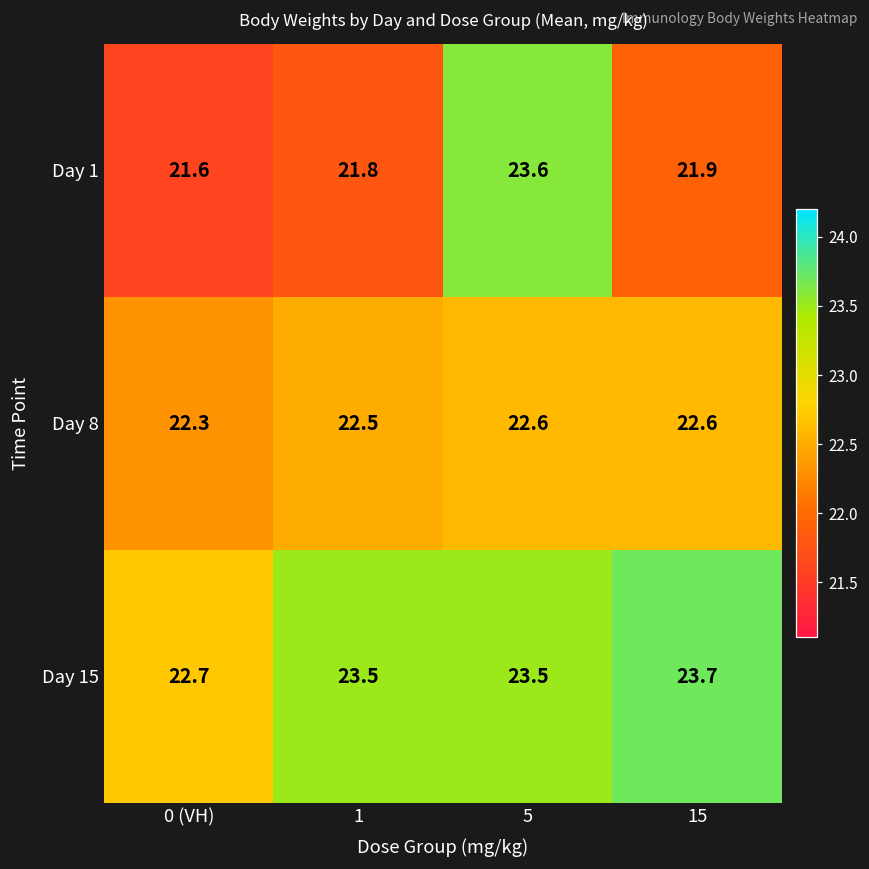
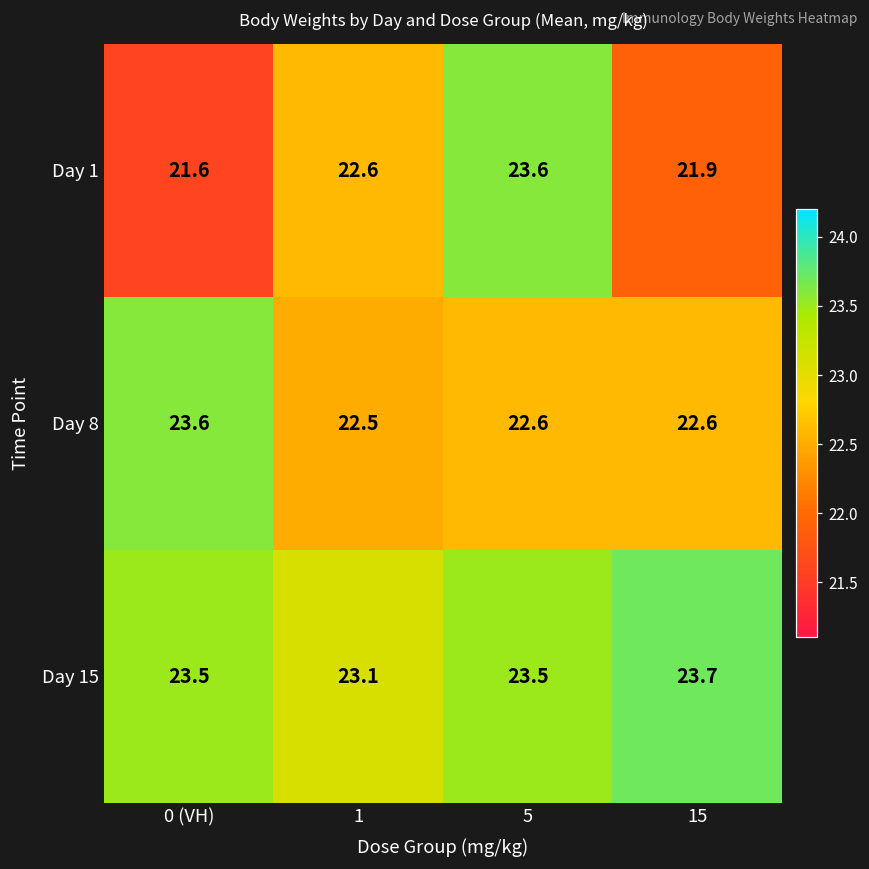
  {
    "Day 1": {
      "0 (VH)": 21.6,
-     "1": 21.8,
+     "1": 22.6,
      "5": 23.6,
      "15": 21.9
    },
    "Day 8": {
-     "0 (VH)": 22.3,
+     "0 (VH)": 23.6,
      "1": 22.5,
      "5": 22.6,
      "15": 22.6
    },
    "Day 15": {
-     "0 (VH)": 22.7,
-     "1": 23.5,
+     "0 (VH)": 23.5,
+     "1": 23.1,
      "5": 23.5,
      "15": 23.7
    }
  }
